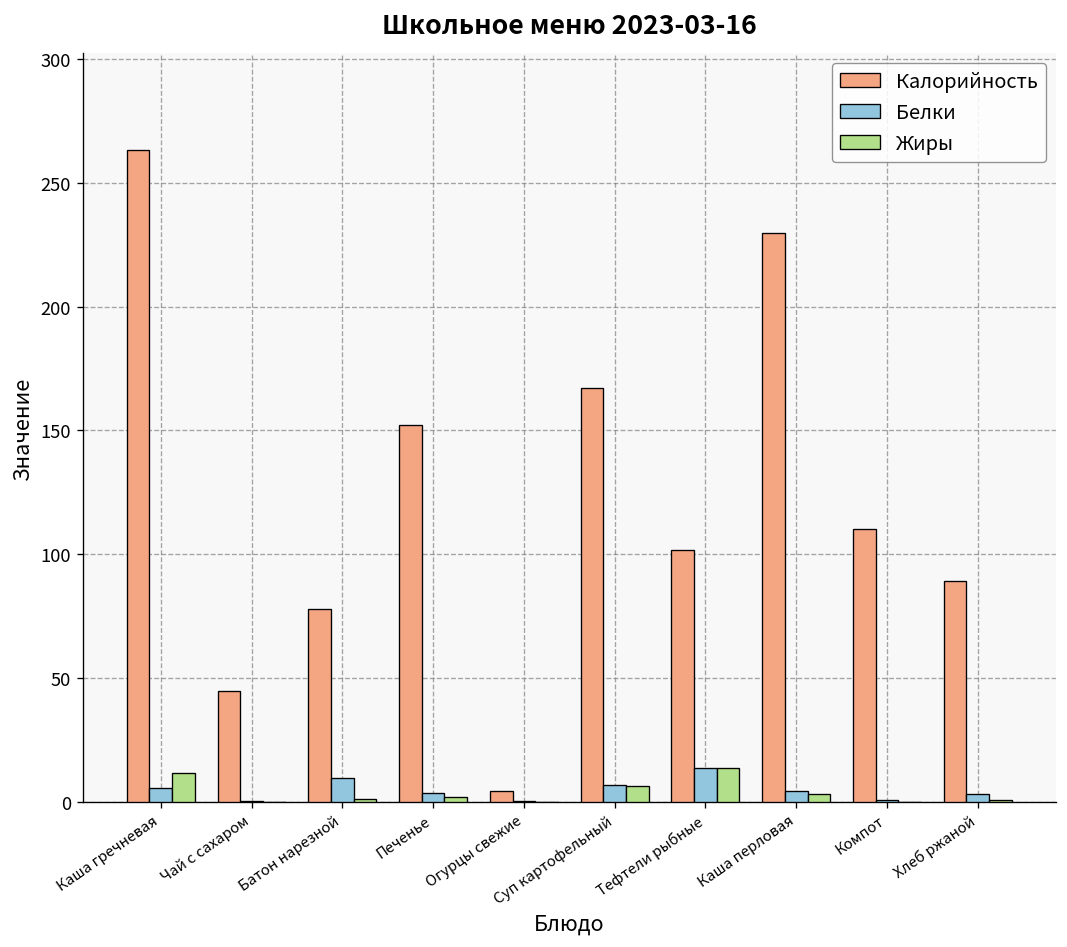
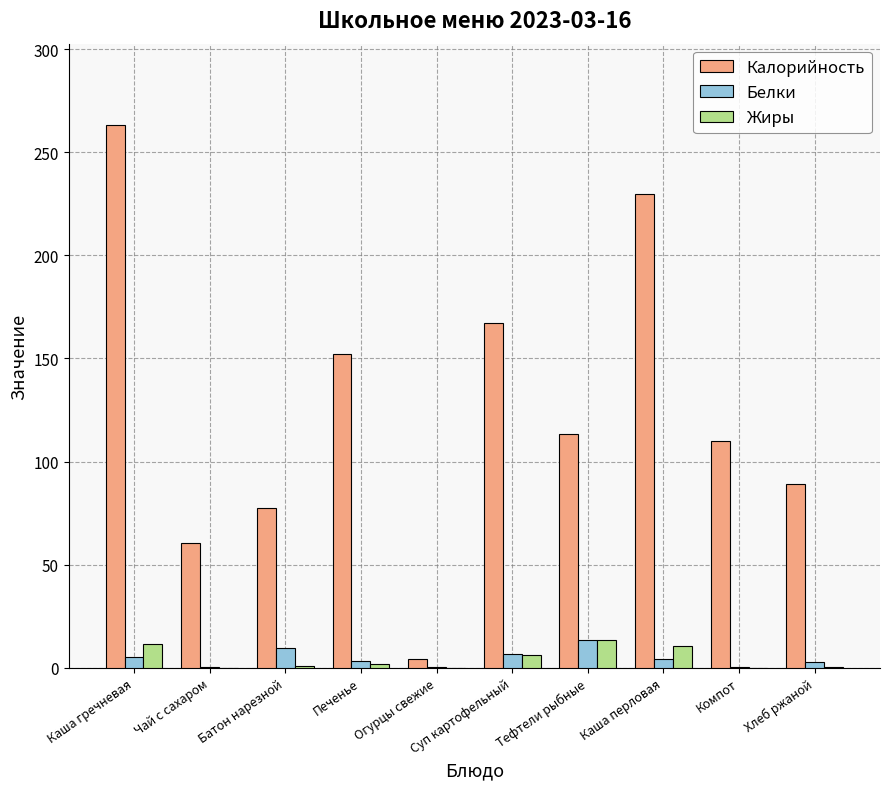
  {
    "Калорийность": {
      "Каша гречневая": 263,
-     "Чай с сахаром": 45,
+     "Чай с сахаром": 61,
      "Батон нарезной": 78,
      "Печенье": 152,
      "Огурцы свежие": 4,
      "Суп картофельный": 167,
-     "Тефтели рыбные": 102,
+     "Тефтели рыбные": 113,
      "Каша перловая": 230,
      "Компот": 110,
      "Хлеб ржаной": 89
    },
    "Белки": {
      "Каша гречневая": 5,
      "Батон нарезной": 9,
      "Печенье": 3,
      "Суп картофельный": 7,
      "Тефтели рыбные": 13,
      "Каша перловая": 4,
      "Хлеб ржаной": 3
    },
    "Жиры": {
      "Каша гречневая": 11,
      "Чай с сахаром": 0,
      "Печенье": 2,
      "Суп картофельный": 6,
      "Тефтели рыбные": 14,
-     "Каша перловая": 3,
+     "Каша перловая": 10,
      "Компот": 0
    }
  }
